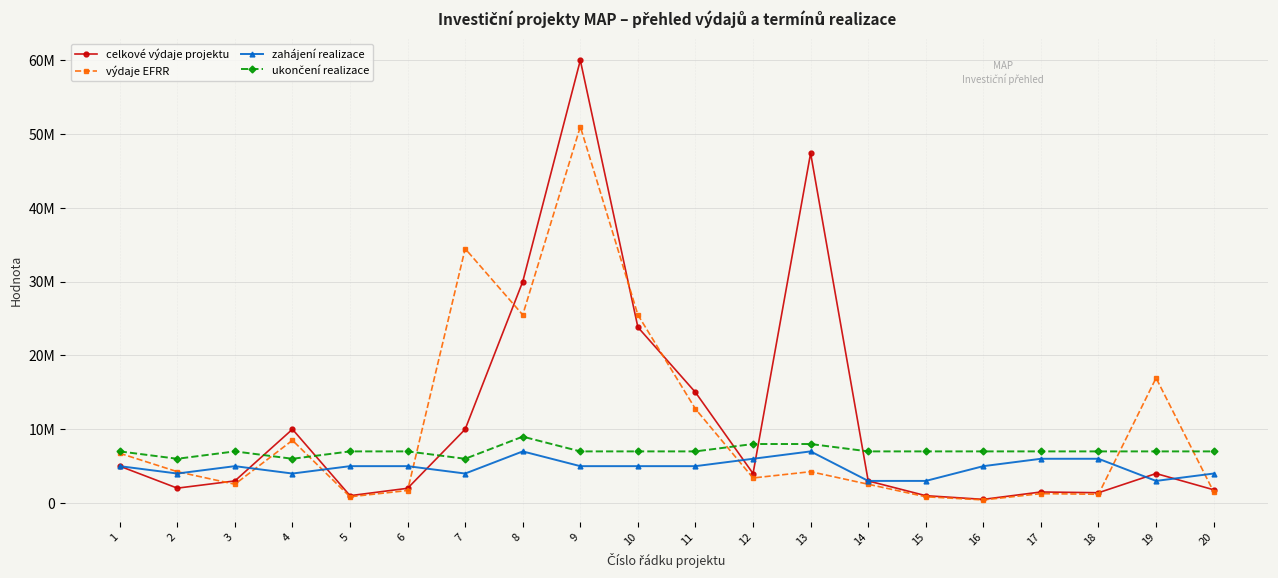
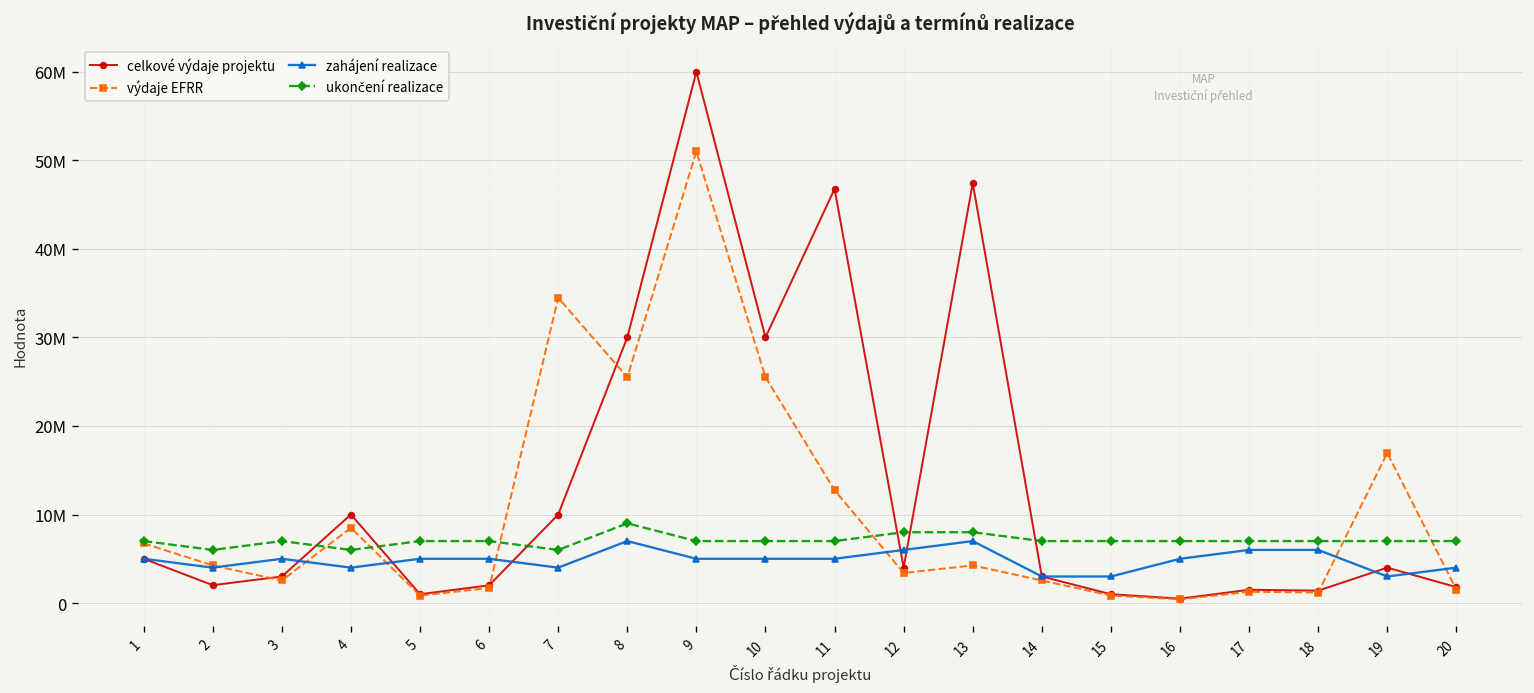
  {
    "celkové výdaje projektu": {
      "2": 2000000,
      "3": 3000000,
      "4": 10000000,
      "7": 10000000,
      "8": 30000000,
      "9": 60000000,
-     "10": 24000000,
-     "11": 15000000,
+     "10": 30000000,
+     "11": 47000000,
      "12": 4000000,
      "13": 47000000,
      "19": 4000000
    },
    "výdaje EFRR": {
      "3": 3000000,
      "4": 9000000,
      "7": 34000000,
      "8": 26000000,
      "9": 51000000,
      "10": 26000000,
      "11": 13000000,
      "12": 3000000,
      "13": 4000000,
      "14": 3000000,
      "19": 17000000
    },
    "zahájení realizace": {
      "3": 5000000,
      "4": 4000000,
      "5": 5000000,
      "6": 5000000,
      "7": 4000000,
      "8": 7000000,
      "9": 5000000,
      "10": 5000000,
      "11": 5000000,
      "12": 6000000,
      "13": 7000000,
      "15": 3000000,
      "16": 5000000,
      "17": 6000000,
      "18": 6000000,
      "19": 3000000,
      "20": 4000000
    },
    "ukončení realizace": {
      "2": 6000000,
      "3": 7000000,
      "4": 6000000,
      "5": 7000000,
      "6": 7000000,
      "7": 6000000,
      "8": 9000000,
      "9": 7000000,
      "10": 7000000,
      "11": 7000000,
      "12": 8000000,
      "13": 8000000,
      "14": 7000000,
      "15": 7000000,
      "16": 7000000,
      "17": 7000000,
      "18": 7000000,
      "19": 7000000,
      "20": 7000000
    }
  }
